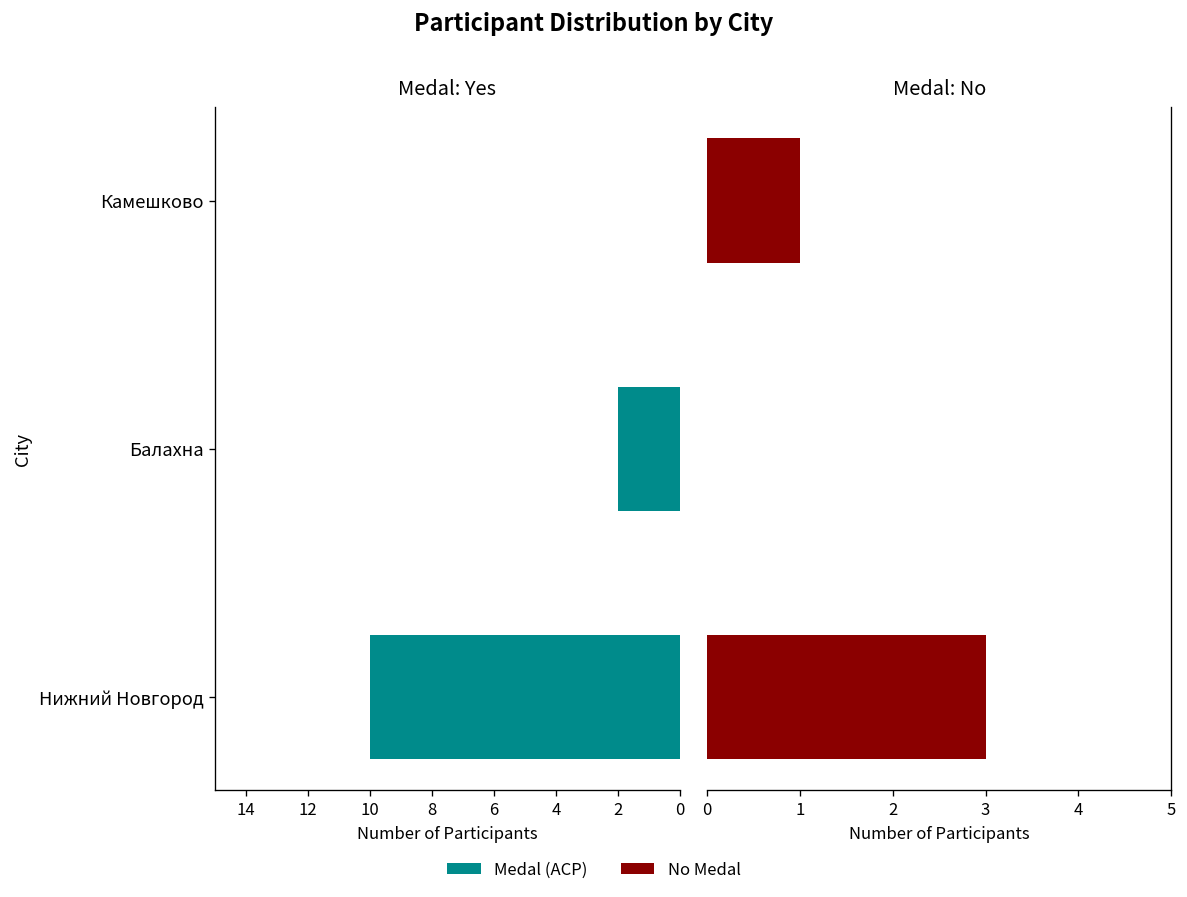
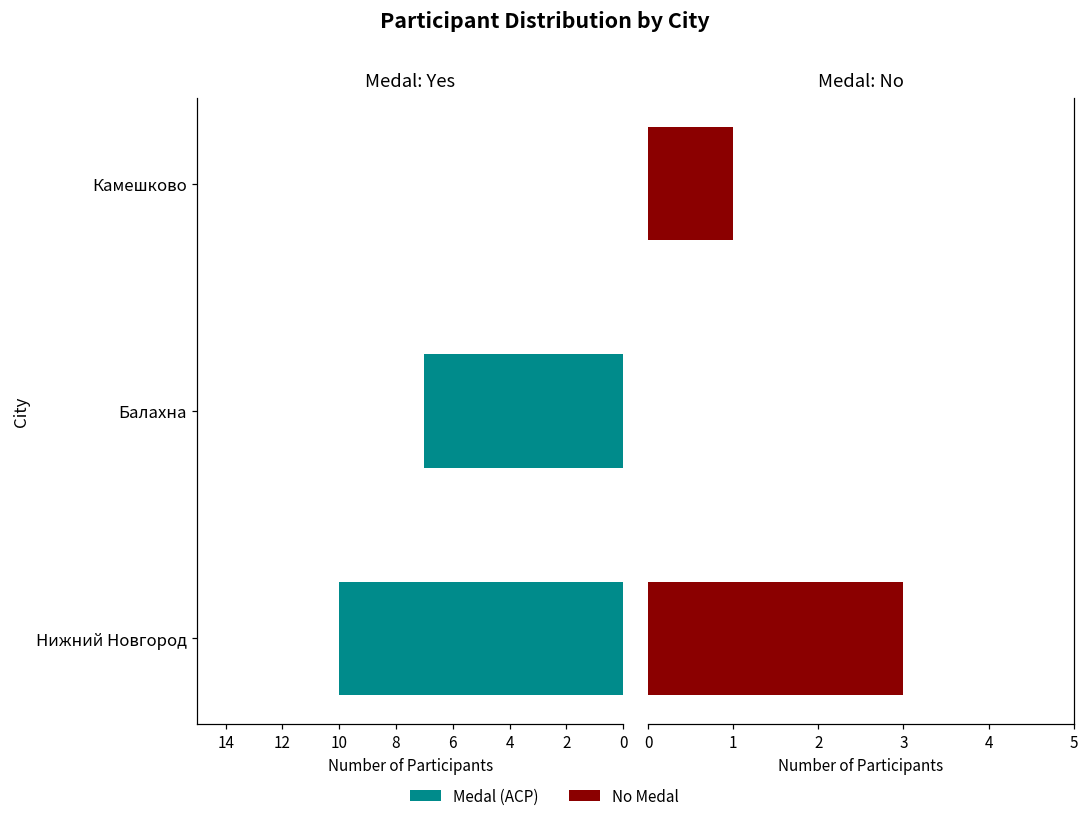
  {
    "Medal: Yes": {
      "Камешково": 0,
-     "Балахна": 2,
+     "Балахна": 7,
      "Нижний Новгород": 10
    }
  }
